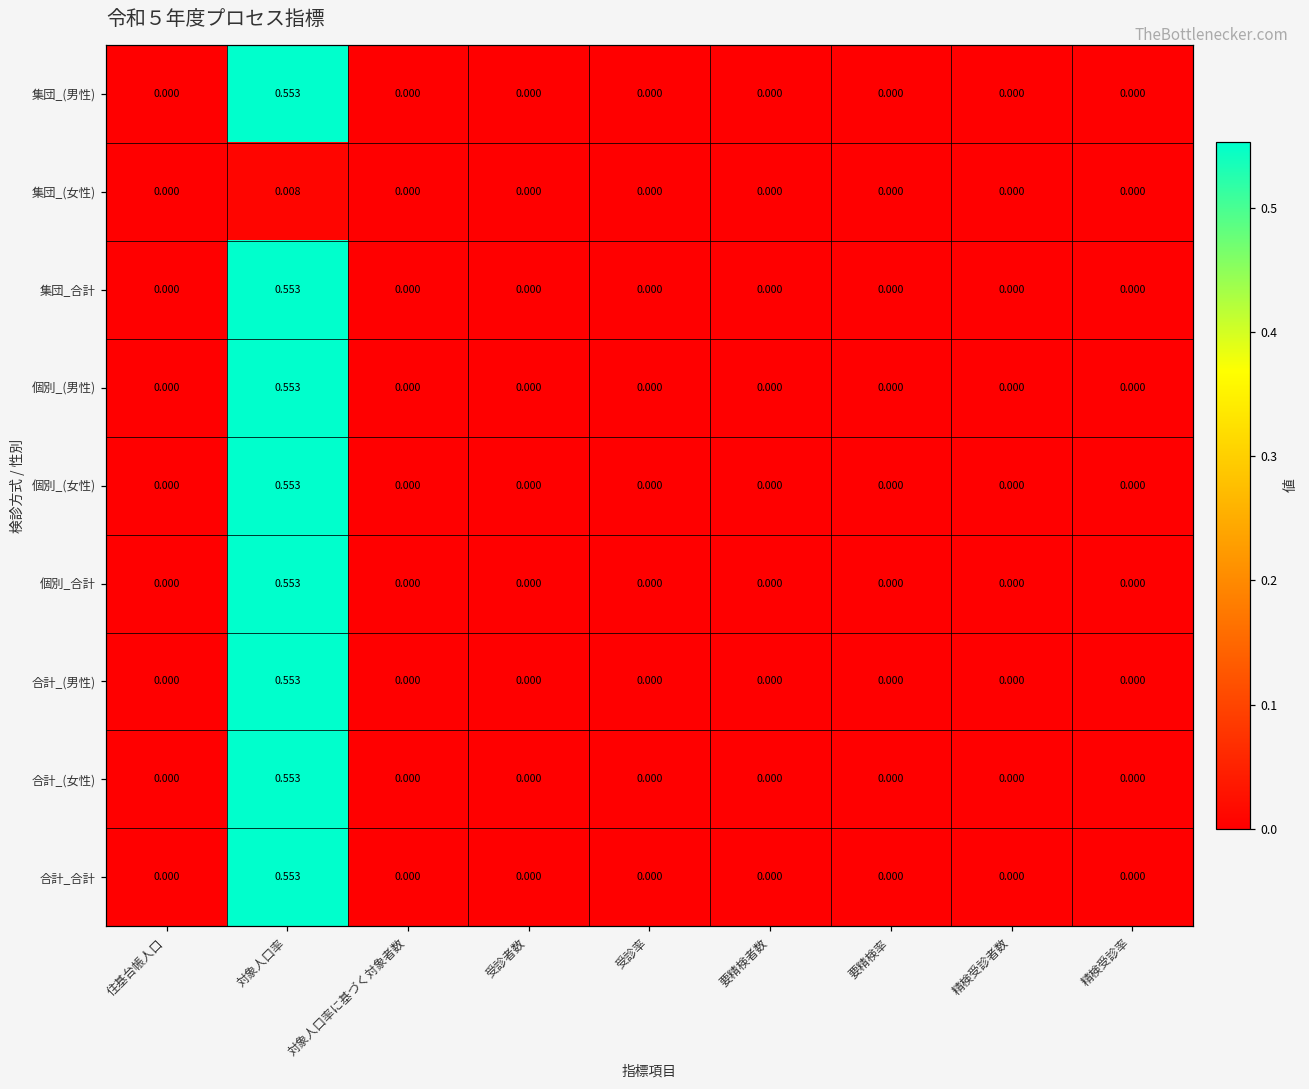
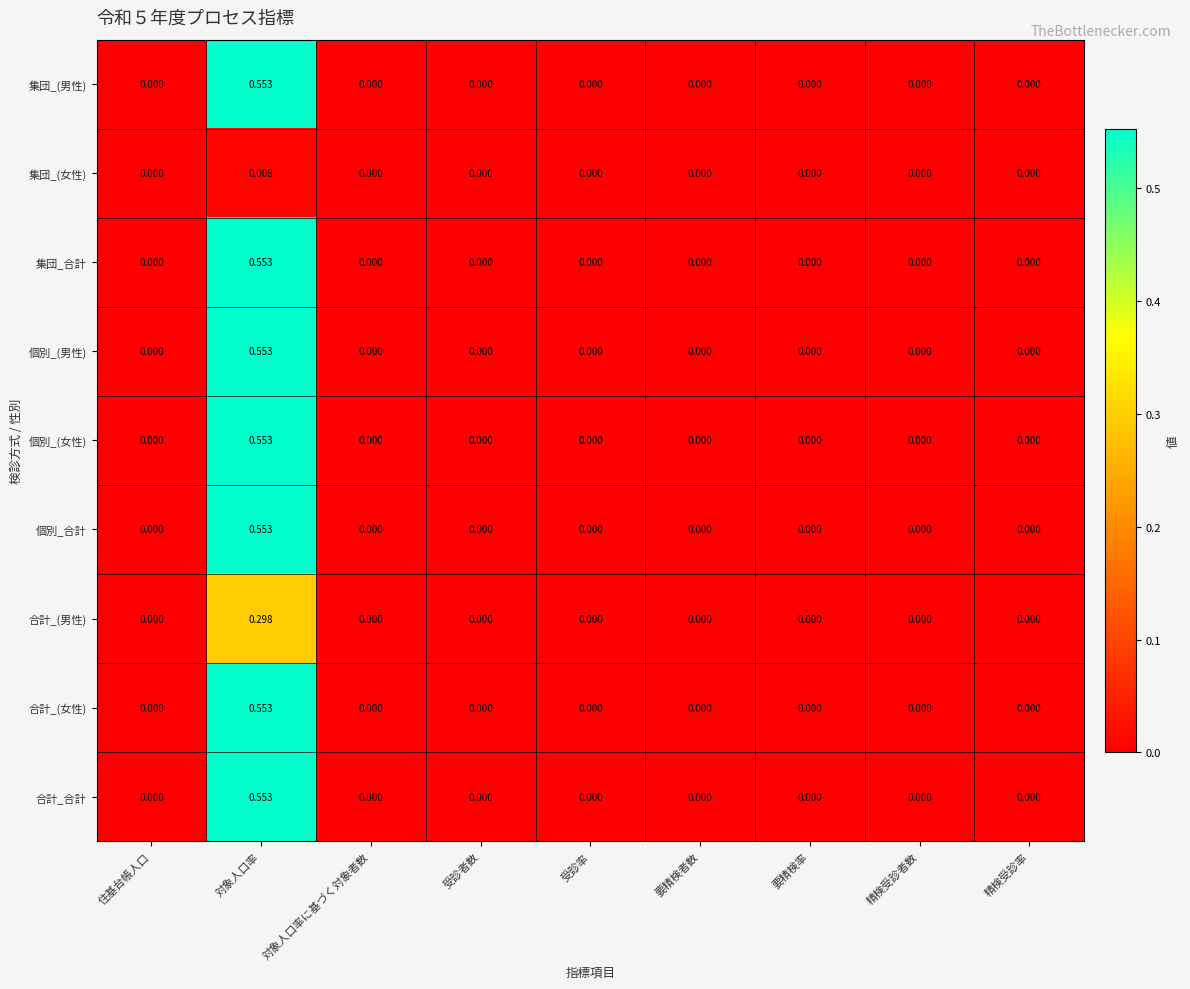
  {
    "集団_(男性)": {
      "住基台帳人口": 0.000,
      "対象人口率": 0.553,
      "対象人口率に基づく対象者数": 0.000,
      "受診者数": 0.000,
      "受診率": 0.000,
      "要精検者数": 0.000,
      "要精検率": 0.000,
      "精検受診者数": 0.000,
      "精検受診率": 0.000
    },
    "集団_(女性)": {
      "住基台帳人口": 0.000,
      "対象人口率": 0.008,
      "対象人口率に基づく対象者数": 0.000,
      "受診者数": 0.000,
      "受診率": 0.000,
      "要精検者数": 0.000,
      "要精検率": 0.000,
      "精検受診者数": 0.000,
      "精検受診率": 0.000
    },
    "集団_合計": {
      "住基台帳人口": 0.000,
      "対象人口率": 0.553,
      "対象人口率に基づく対象者数": 0.000,
      "受診者数": 0.000,
      "受診率": 0.000,
      "要精検者数": 0.000,
      "要精検率": 0.000,
      "精検受診者数": 0.000,
      "精検受診率": 0.000
    },
    "個別_(男性)": {
      "住基台帳人口": 0.000,
      "対象人口率": 0.553,
      "対象人口率に基づく対象者数": 0.000,
      "受診者数": 0.000,
      "受診率": 0.000,
      "要精検者数": 0.000,
      "要精検率": 0.000,
      "精検受診者数": 0.000,
      "精検受診率": 0.000
    },
    "個別_(女性)": {
      "住基台帳人口": 0.000,
      "対象人口率": 0.553,
      "対象人口率に基づく対象者数": 0.000,
      "受診者数": 0.000,
      "受診率": 0.000,
      "要精検者数": 0.000,
      "要精検率": 0.000,
      "精検受診者数": 0.000,
      "精検受診率": 0.000
    },
    "個別_合計": {
      "住基台帳人口": 0.000,
      "対象人口率": 0.553,
      "対象人口率に基づく対象者数": 0.000,
      "受診者数": 0.000,
      "受診率": 0.000,
      "要精検者数": 0.000,
      "要精検率": 0.000,
      "精検受診者数": 0.000,
      "精検受診率": 0.000
    },
    "合計_(男性)": {
      "住基台帳人口": 0.000,
-     "対象人口率": 0.553,
+     "対象人口率": 0.298,
      "対象人口率に基づく対象者数": 0.000,
      "受診者数": 0.000,
      "受診率": 0.000,
      "要精検者数": 0.000,
      "要精検率": 0.000,
      "精検受診者数": 0.000,
      "精検受診率": 0.000
    },
    "合計_(女性)": {
      "住基台帳人口": 0.000,
      "対象人口率": 0.553,
      "対象人口率に基づく対象者数": 0.000,
      "受診者数": 0.000,
      "受診率": 0.000,
      "要精検者数": 0.000,
      "要精検率": 0.000,
      "精検受診者数": 0.000,
      "精検受診率": 0.000
    },
    "合計_合計": {
      "住基台帳人口": 0.000,
      "対象人口率": 0.553,
      "対象人口率に基づく対象者数": 0.000,
      "受診者数": 0.000,
      "受診率": 0.000,
      "要精検者数": 0.000,
      "要精検率": 0.000,
      "精検受診者数": 0.000,
      "精検受診率": 0.000
    }
  }
